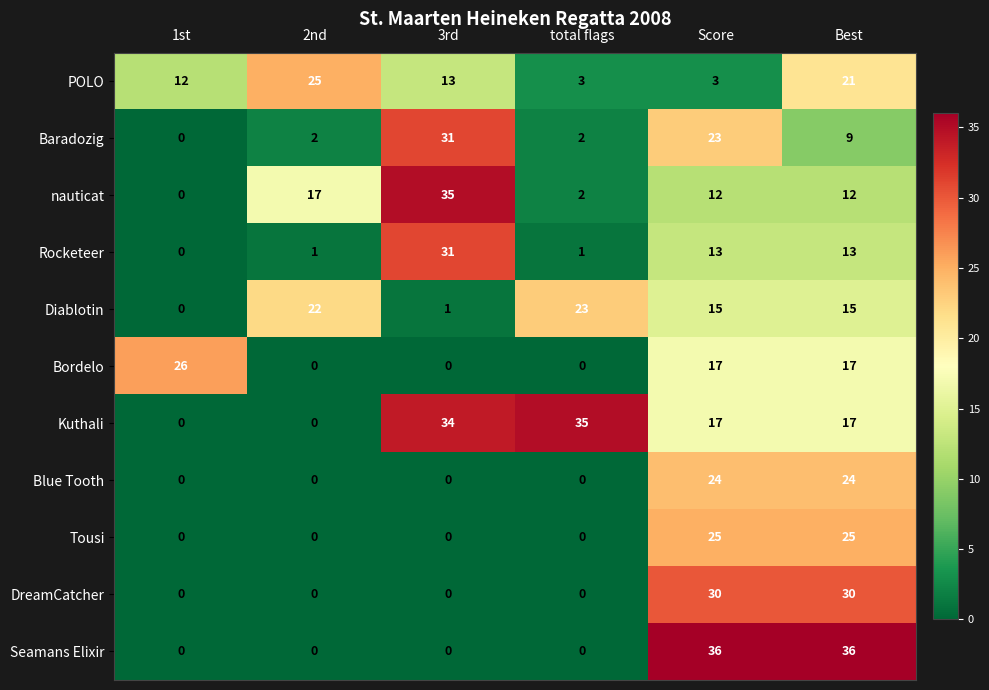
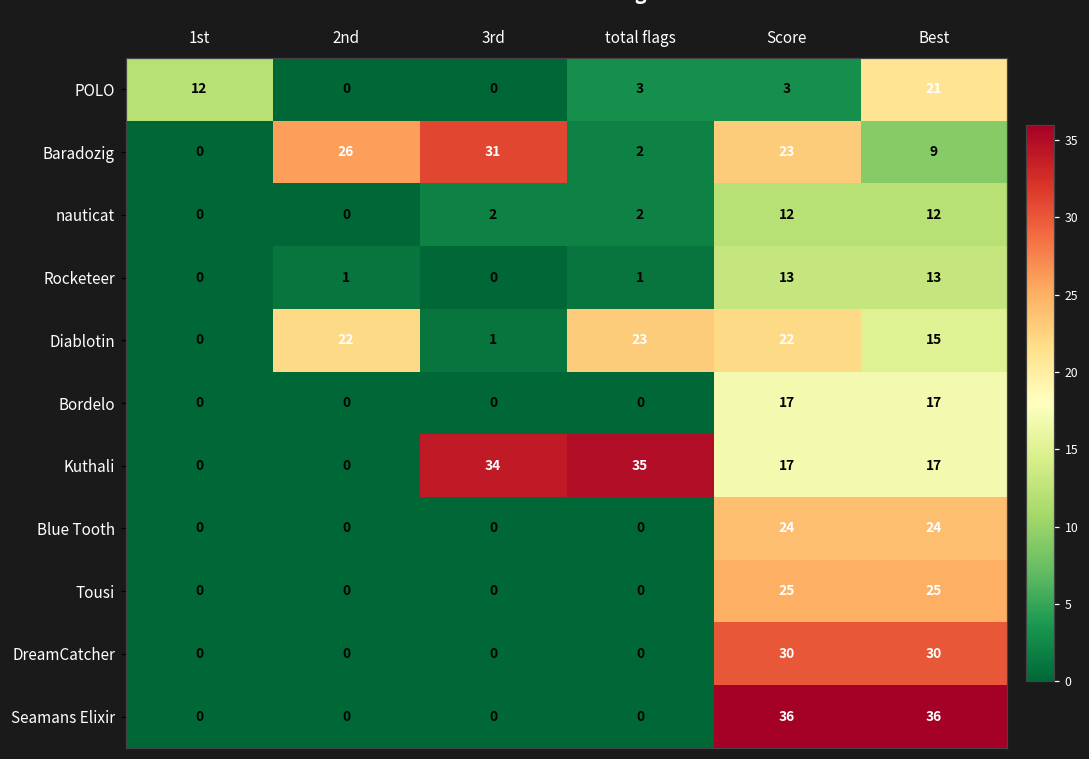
  {
    "POLO": {
      "1st": 12,
-     "2nd": 25,
-     "3rd": 13,
+     "2nd": 0,
+     "3rd": 0,
      "total flags": 3,
      "Score": 3,
      "Best": 21
    },
    "Baradozig": {
      "1st": 0,
-     "2nd": 2,
+     "2nd": 26,
      "3rd": 31,
      "total flags": 2,
      "Score": 23,
      "Best": 9
    },
    "nauticat": {
      "1st": 0,
-     "2nd": 17,
-     "3rd": 35,
+     "2nd": 0,
+     "3rd": 2,
      "total flags": 2,
      "Score": 12,
      "Best": 12
    },
    "Rocketeer": {
      "1st": 0,
      "2nd": 1,
-     "3rd": 31,
+     "3rd": 0,
      "total flags": 1,
      "Score": 13,
      "Best": 13
    },
    "Diablotin": {
      "1st": 0,
      "2nd": 22,
      "3rd": 1,
      "total flags": 23,
-     "Score": 15,
+     "Score": 22,
      "Best": 15
    },
    "Bordelo": {
-     "1st": 26,
+     "1st": 0,
      "2nd": 0,
      "3rd": 0,
      "total flags": 0,
      "Score": 17,
      "Best": 17
    },
    "Kuthali": {
      "1st": 0,
      "2nd": 0,
      "3rd": 34,
      "total flags": 35,
      "Score": 17,
      "Best": 17
    },
    "Blue Tooth": {
      "1st": 0,
      "2nd": 0,
      "3rd": 0,
      "total flags": 0,
      "Score": 24,
      "Best": 24
    },
    "Tousi": {
      "1st": 0,
      "2nd": 0,
      "3rd": 0,
      "total flags": 0,
      "Score": 25,
      "Best": 25
    },
    "DreamCatcher": {
      "1st": 0,
      "2nd": 0,
      "3rd": 0,
      "total flags": 0,
      "Score": 30,
      "Best": 30
    },
    "Seamans Elixir": {
      "1st": 0,
      "2nd": 0,
      "3rd": 0,
      "total flags": 0,
      "Score": 36,
      "Best": 36
    }
  }
